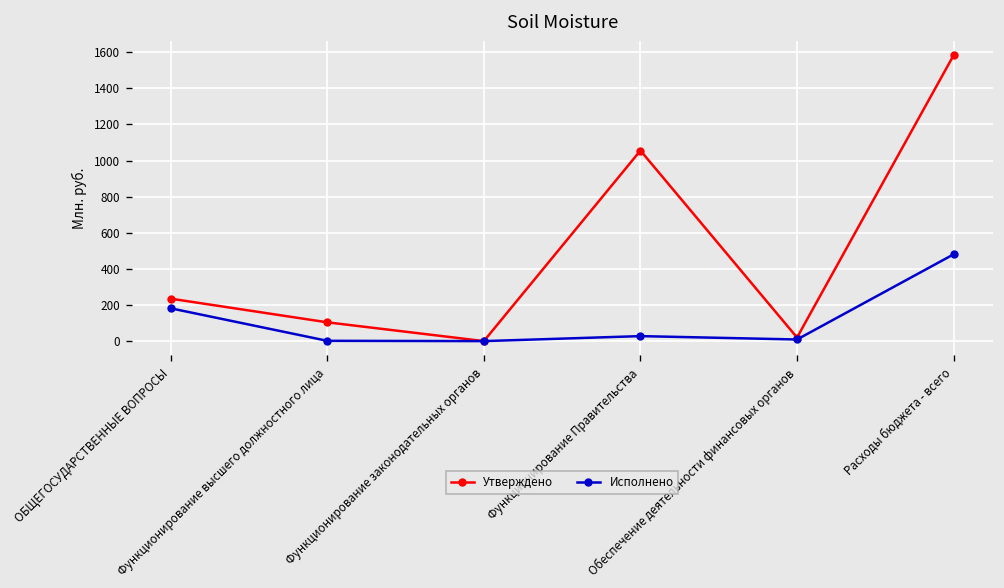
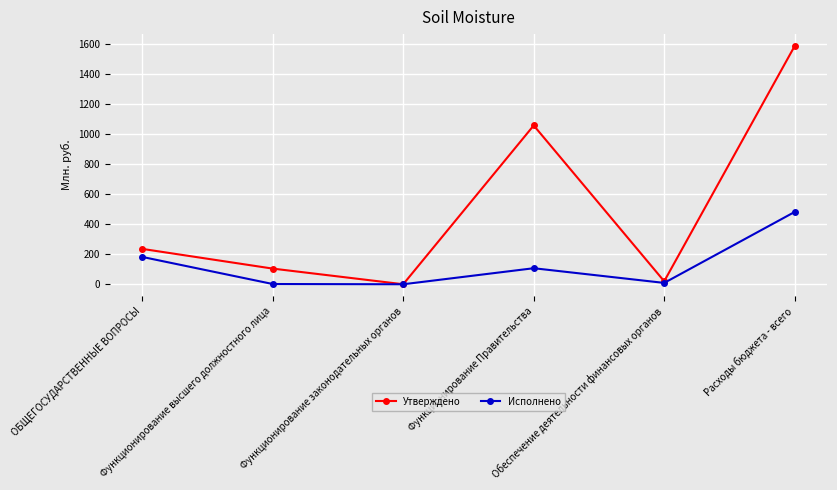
  {
    "Утверждено": {
      "ОБЩЕГОСУДАРСТВЕННЫЕ ВОПРОСЫ": 240,
      "Функционирование высшего должностного лица": 100,
      "Функционирование Правительства": 1060,
      "Расходы бюджета - всего": 1580
    },
    "Исполнено": {
      "ОБЩЕГОСУДАРСТВЕННЫЕ ВОПРОСЫ": 180,
      "Функционирование высшего должностного лица": 0,
-     "Функционирование Правительства": 30,
+     "Функционирование Правительства": 110,
      "Расходы бюджета - всего": 480
    }
  }
